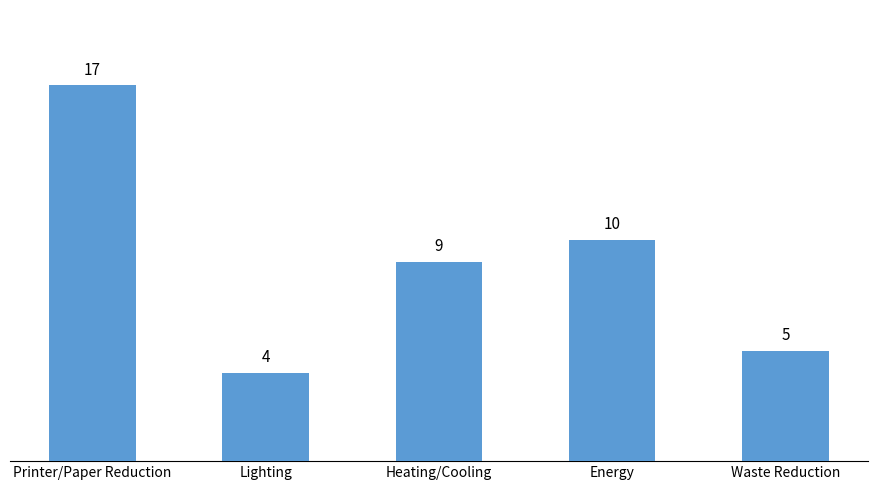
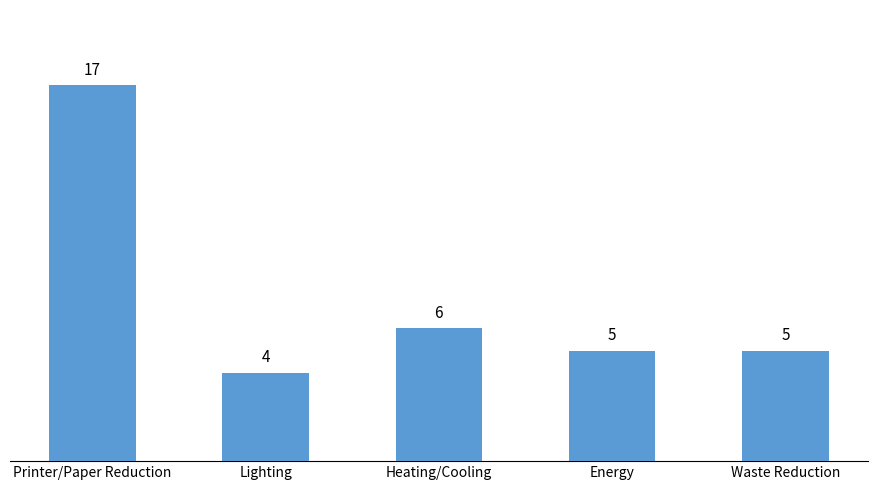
  {
    "Printer/Paper Reduction": 17,
    "Lighting": 4,
-   "Heating/Cooling": 9,
-   "Energy": 10,
+   "Heating/Cooling": 6,
+   "Energy": 5,
    "Waste Reduction": 5
  }
